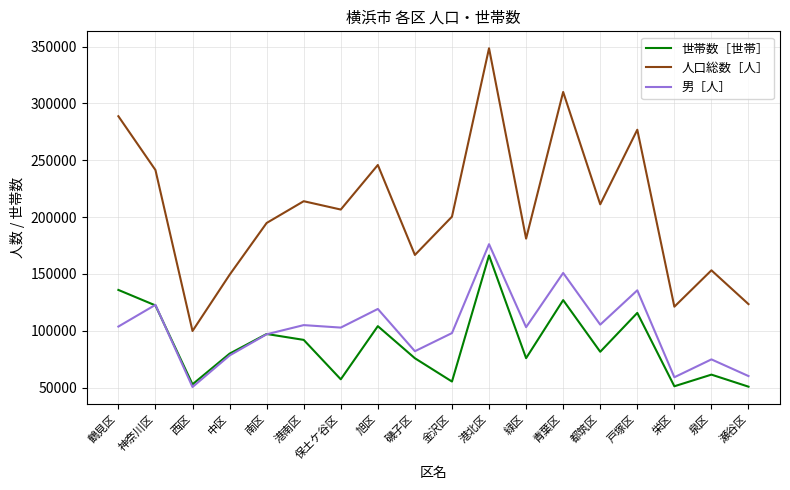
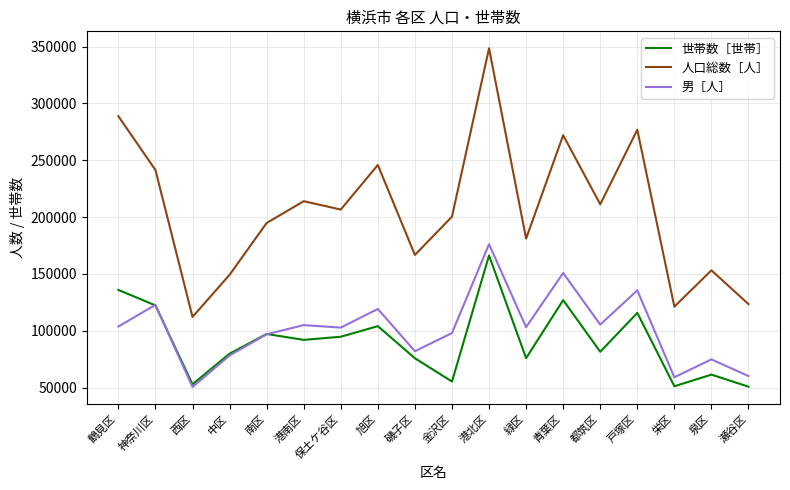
  {
    "世帯数［世帯］": {
      "鶴見区": 136000,
      "西区": 53000,
      "港南区": 92000,
-     "保土ケ谷区": 57000,
+     "保土ケ谷区": 95000,
      "旭区": 104000,
      "磯子区": 76000,
      "金沢区": 55000,
      "港北区": 166000,
      "緑区": 76000,
      "青葉区": 127000,
      "都筑区": 82000,
      "戸塚区": 116000,
      "栄区": 51000,
      "泉区": 61000,
      "瀬谷区": 51000
    },
    "人口総数［人］": {
      "鶴見区": 289000,
      "神奈川区": 241000,
-     "西区": 100000,
+     "西区": 112000,
      "中区": 149000,
      "南区": 195000,
      "港南区": 214000,
      "保土ケ谷区": 207000,
      "旭区": 246000,
      "磯子区": 167000,
      "金沢区": 200000,
      "港北区": 349000,
      "緑区": 181000,
-     "青葉区": 310000,
+     "青葉区": 272000,
      "都筑区": 211000,
      "戸塚区": 277000,
      "栄区": 121000,
      "泉区": 153000,
      "瀬谷区": 124000
    },
    "男［人］": {
      "鶴見区": 104000,
      "西区": 51000,
      "港南区": 105000,
      "保土ケ谷区": 103000,
      "旭区": 119000,
      "磯子区": 82000,
      "金沢区": 98000,
      "港北区": 176000,
      "緑区": 103000,
      "青葉区": 151000,
      "都筑区": 105000,
      "戸塚区": 136000,
      "栄区": 59000,
      "泉区": 75000,
      "瀬谷区": 60000
    }
  }
